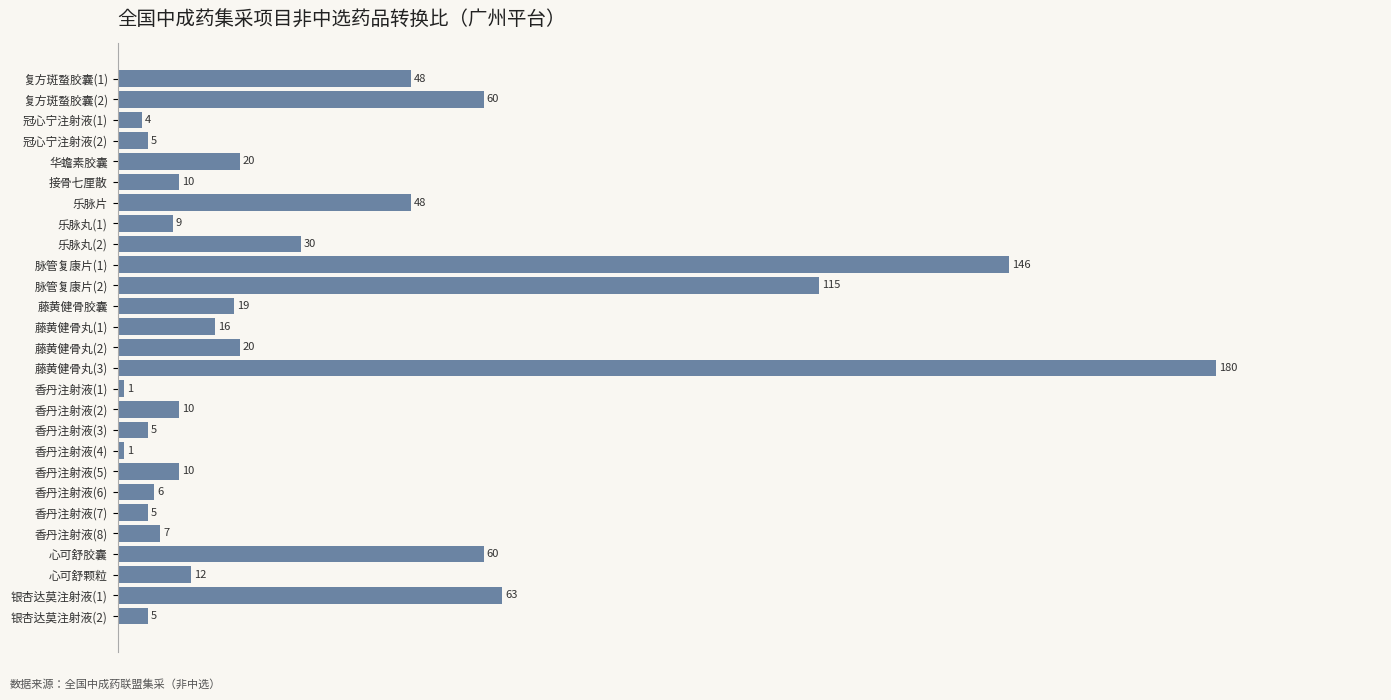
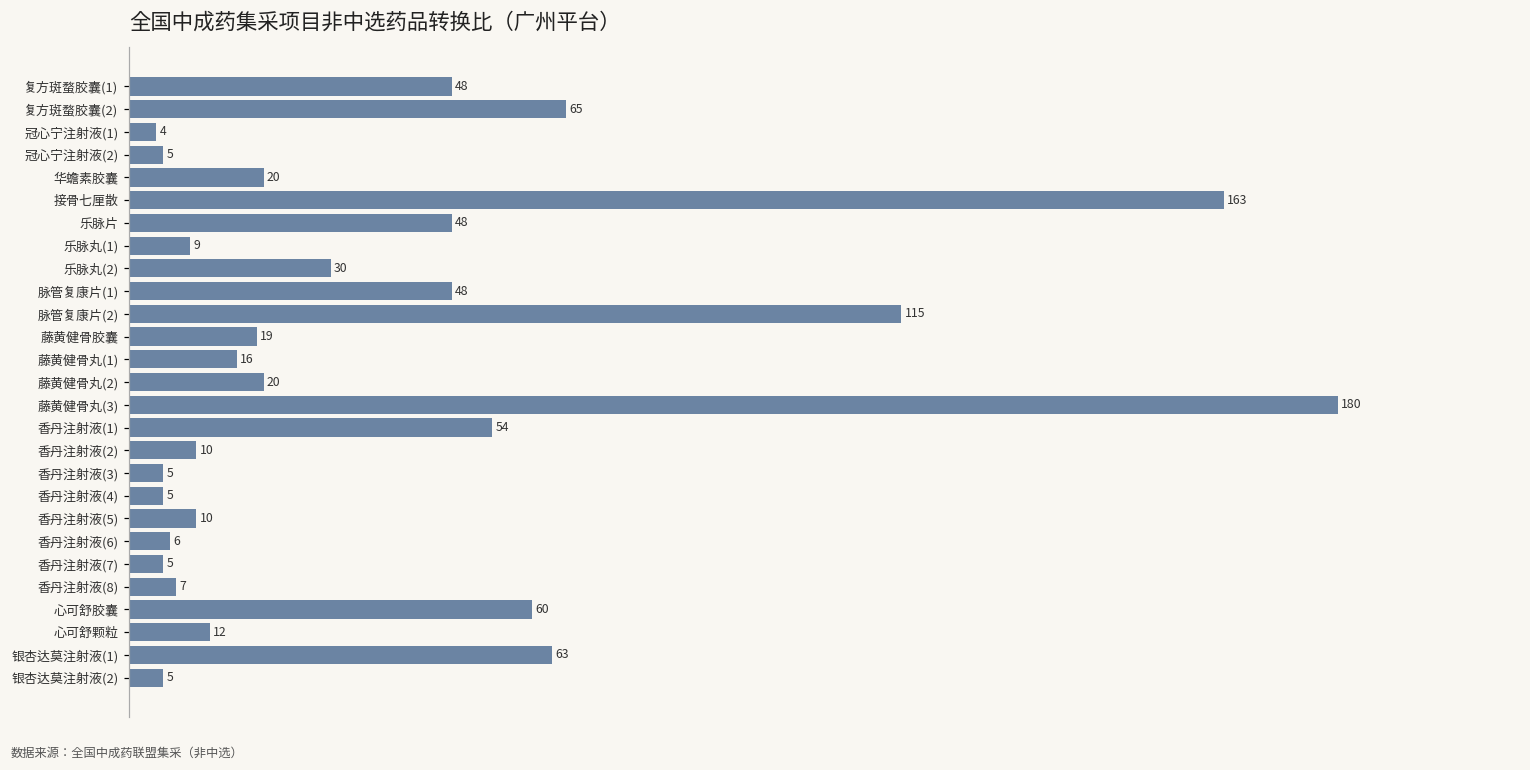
  {
    "复方斑蝥胶囊(1)": 48,
-   "复方斑蝥胶囊(2)": 60,
+   "复方斑蝥胶囊(2)": 65,
    "冠心宁注射液(1)": 4,
    "冠心宁注射液(2)": 5,
    "华蟾素胶囊": 20,
-   "接骨七厘散": 10,
+   "接骨七厘散": 163,
    "乐脉片": 48,
    "乐脉丸(1)": 9,
    "乐脉丸(2)": 30,
-   "脉管复康片(1)": 146,
+   "脉管复康片(1)": 48,
    "脉管复康片(2)": 115,
    "藤黄健骨胶囊": 19,
    "藤黄健骨丸(1)": 16,
    "藤黄健骨丸(2)": 20,
    "藤黄健骨丸(3)": 180,
-   "香丹注射液(1)": 1,
+   "香丹注射液(1)": 54,
    "香丹注射液(2)": 10,
    "香丹注射液(3)": 5,
-   "香丹注射液(4)": 1,
+   "香丹注射液(4)": 5,
    "香丹注射液(5)": 10,
    "香丹注射液(6)": 6,
    "香丹注射液(7)": 5,
    "香丹注射液(8)": 7,
    "心可舒胶囊": 60,
    "心可舒颗粒": 12,
    "银杏达莫注射液(1)": 63,
    "银杏达莫注射液(2)": 5
  }
